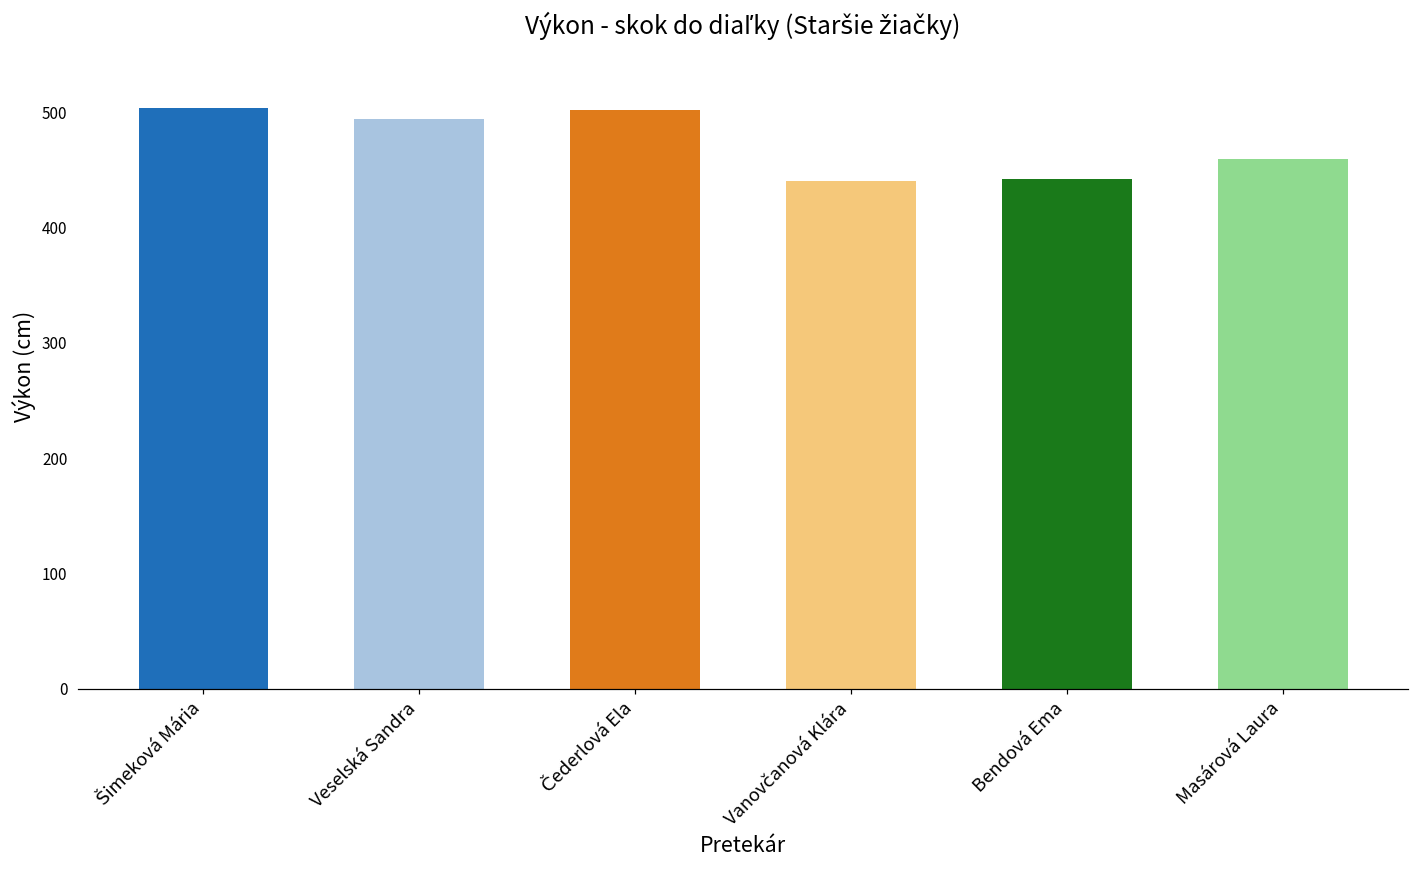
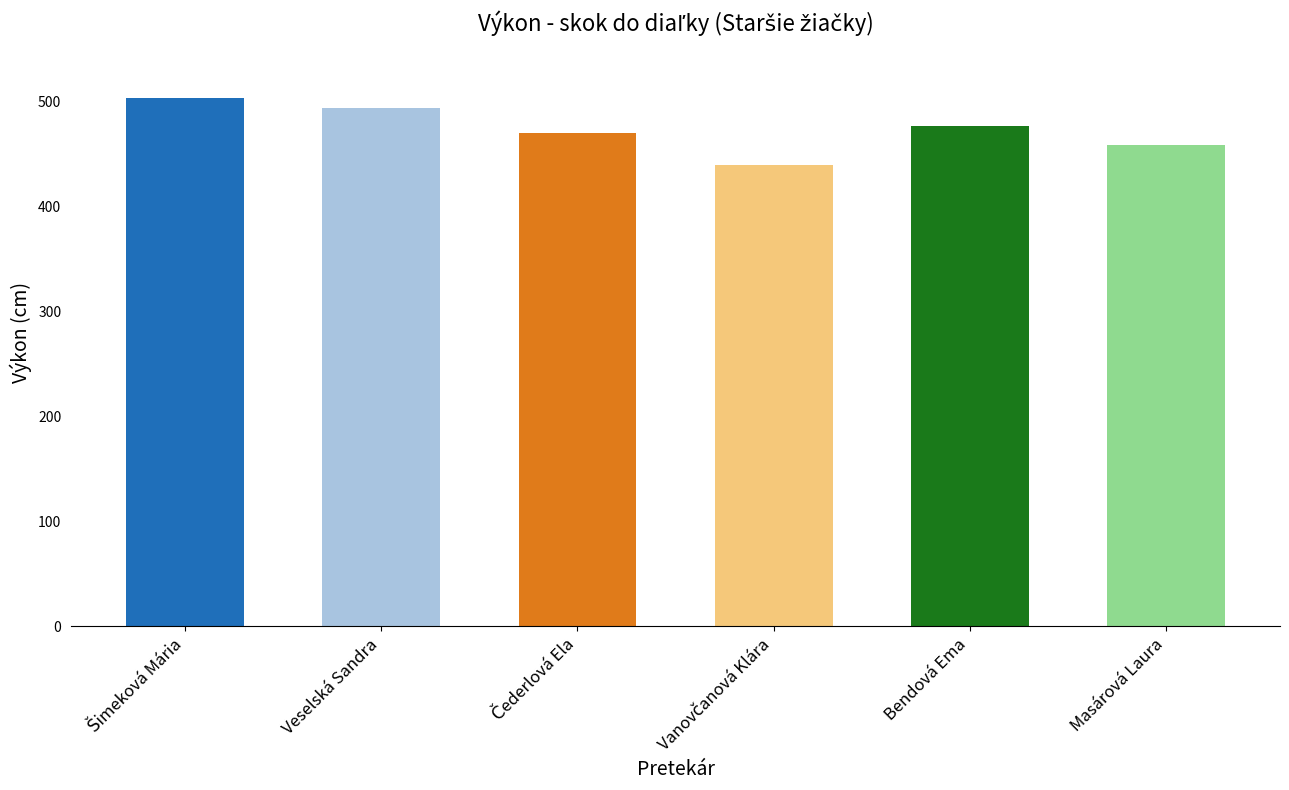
  {
    "Šimeková Mária": 504,
    "Veselská Sandra": 494,
-   "Čederlová Ela": 502,
+   "Čederlová Ela": 470,
    "Vanovčanová Klára": 440,
-   "Bendová Ema": 442,
+   "Bendová Ema": 477,
    "Masárová Laura": 459
  }
